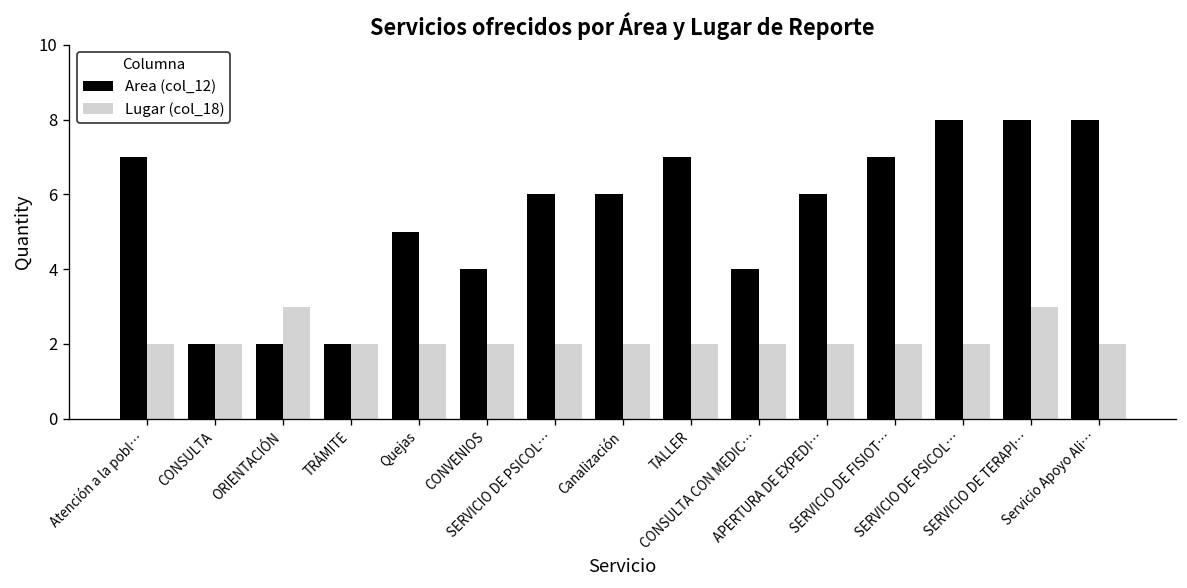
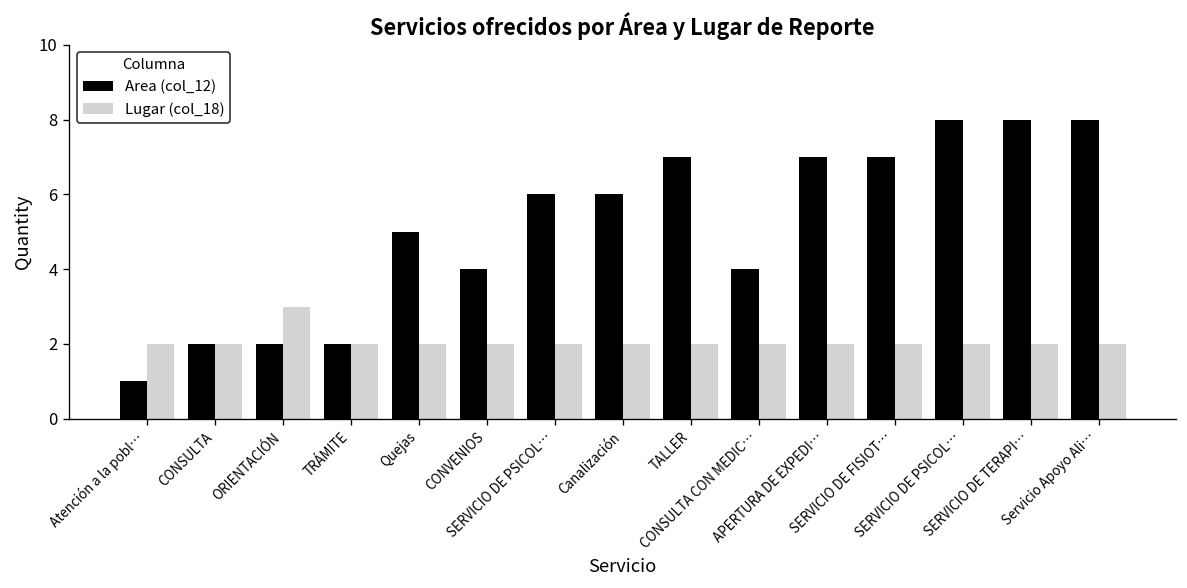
  {
    "Area (col_12)": {
-     "Atención a la pobl…": 7,
+     "Atención a la pobl…": 1,
      "CONSULTA": 2,
      "ORIENTACIÓN": 2,
      "TRÁMITE": 2,
      "Quejas": 5,
      "CONVENIOS": 4,
      "Canalización": 6,
      "TALLER": 7,
      "CONSULTA CON MEDIC…": 4,
-     "APERTURA DE EXPEDI…": 6,
+     "APERTURA DE EXPEDI…": 7,
      "SERVICIO DE FISIOT…": 7,
      "SERVICIO DE TERAPI…": 8,
      "Servicio Apoyo Ali…": 8
    },
    "Lugar (col_18)": {
      "Atención a la pobl…": 2,
      "CONSULTA": 2,
      "ORIENTACIÓN": 3,
      "TRÁMITE": 2,
      "Quejas": 2,
      "CONVENIOS": 2,
      "Canalización": 2,
      "TALLER": 2,
      "CONSULTA CON MEDIC…": 2,
      "APERTURA DE EXPEDI…": 2,
      "SERVICIO DE FISIOT…": 2,
-     "SERVICIO DE TERAPI…": 3,
+     "SERVICIO DE TERAPI…": 2,
      "Servicio Apoyo Ali…": 2
    }
  }
